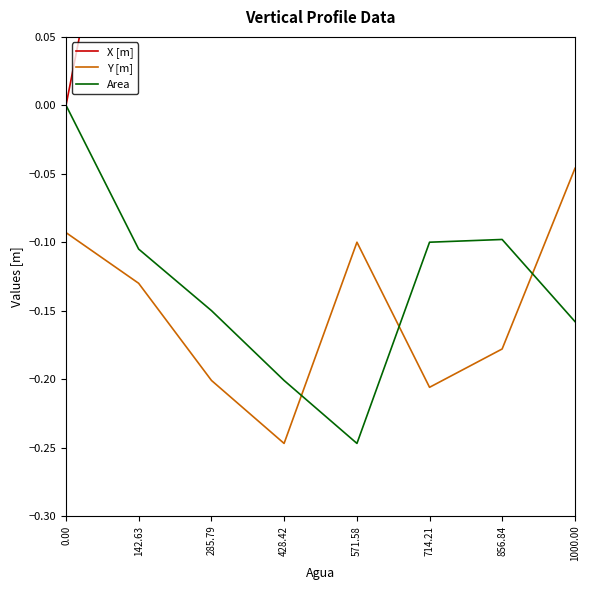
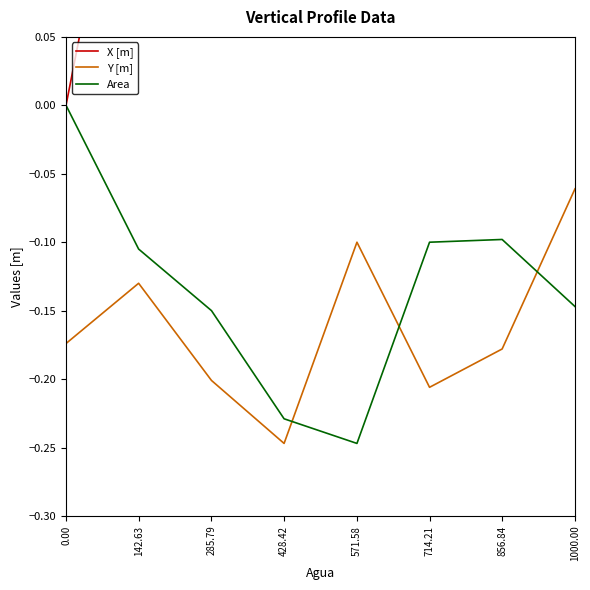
  {
    "Y [m]": {
-     "0.00": -0.093,
+     "0.00": -0.174,
      "142.63": -0.130,
      "285.79": -0.201,
      "428.42": -0.247,
      "571.58": -0.100,
      "714.21": -0.206,
      "856.84": -0.178,
-     "1000.00": -0.046
+     "1000.00": -0.061
    },
    "Area": {
      "142.63": -0.105,
      "285.79": -0.150,
-     "428.42": -0.201,
+     "428.42": -0.229,
      "571.58": -0.247,
      "714.21": -0.100,
      "856.84": -0.098,
-     "1000.00": -0.158
+     "1000.00": -0.147
    }
  }
